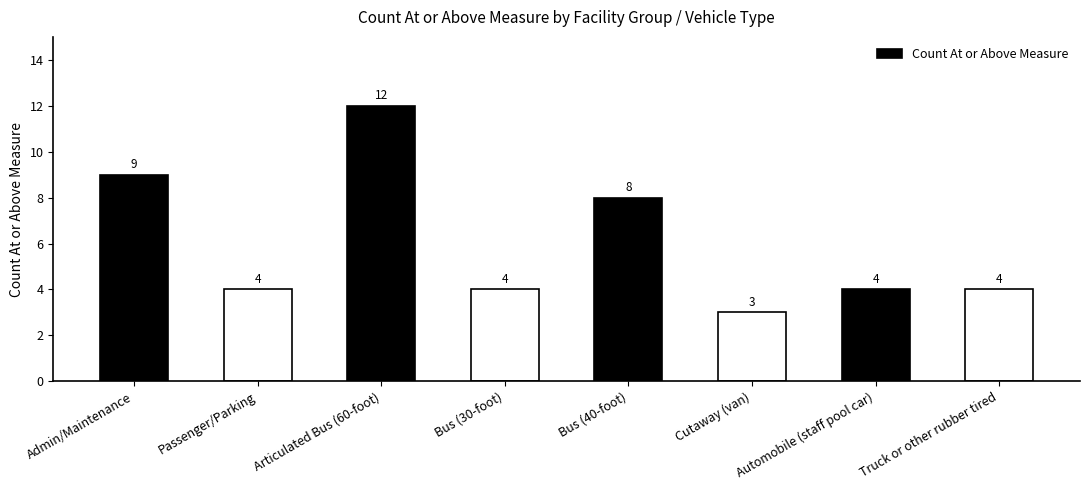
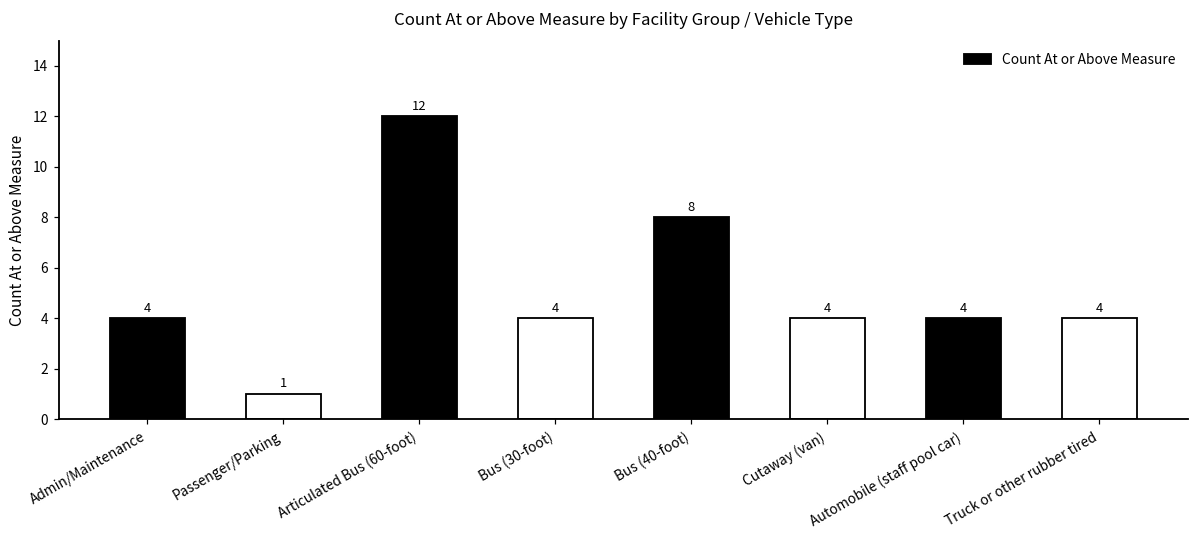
  {
-   "Admin/Maintenance": 9,
-   "Passenger/Parking": 4,
+   "Admin/Maintenance": 4,
+   "Passenger/Parking": 1,
    "Articulated Bus (60-foot)": 12,
    "Bus (30-foot)": 4,
    "Bus (40-foot)": 8,
-   "Cutaway (van)": 3,
+   "Cutaway (van)": 4,
    "Automobile (staff pool car)": 4,
    "Truck or other rubber tired": 4
  }
